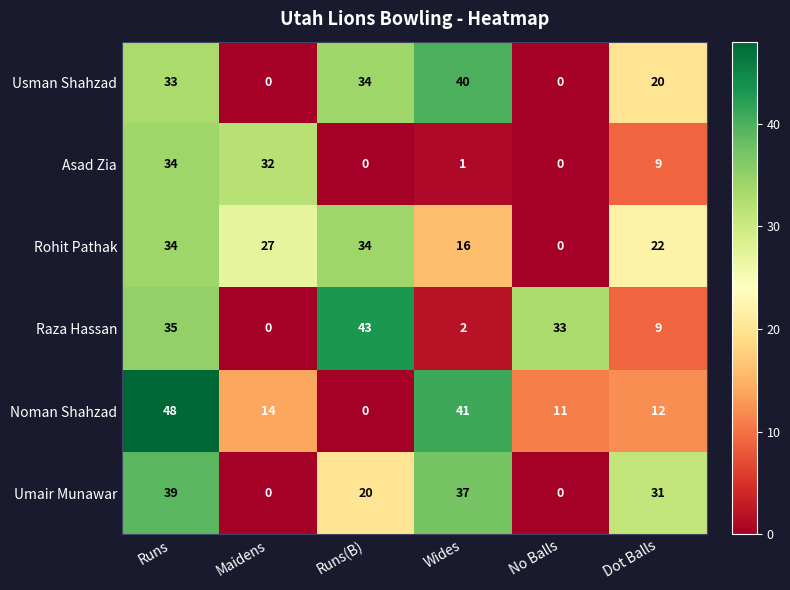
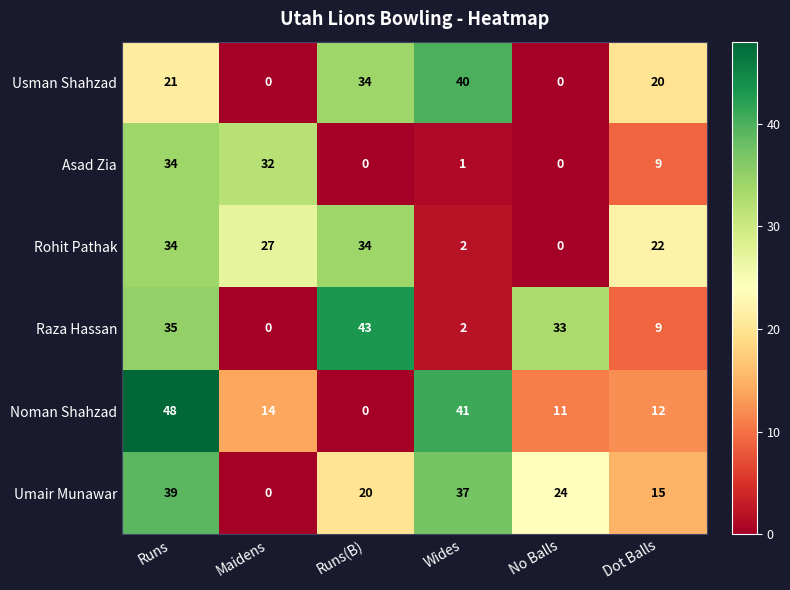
  {
    "Usman Shahzad": {
-     "Runs": 33,
+     "Runs": 21,
      "Maidens": 0,
      "Runs(B)": 34,
      "Wides": 40,
      "No Balls": 0,
      "Dot Balls": 20
    },
    "Asad Zia": {
      "Runs": 34,
      "Maidens": 32,
      "Runs(B)": 0,
      "Wides": 1,
      "No Balls": 0,
      "Dot Balls": 9
    },
    "Rohit Pathak": {
      "Runs": 34,
      "Maidens": 27,
      "Runs(B)": 34,
-     "Wides": 16,
+     "Wides": 2,
      "No Balls": 0,
      "Dot Balls": 22
    },
    "Raza Hassan": {
      "Runs": 35,
      "Maidens": 0,
      "Runs(B)": 43,
      "Wides": 2,
      "No Balls": 33,
      "Dot Balls": 9
    },
    "Noman Shahzad": {
      "Runs": 48,
      "Maidens": 14,
      "Runs(B)": 0,
      "Wides": 41,
      "No Balls": 11,
      "Dot Balls": 12
    },
    "Umair Munawar": {
      "Runs": 39,
      "Maidens": 0,
      "Runs(B)": 20,
      "Wides": 37,
-     "No Balls": 0,
-     "Dot Balls": 31
+     "No Balls": 24,
+     "Dot Balls": 15
    }
  }
